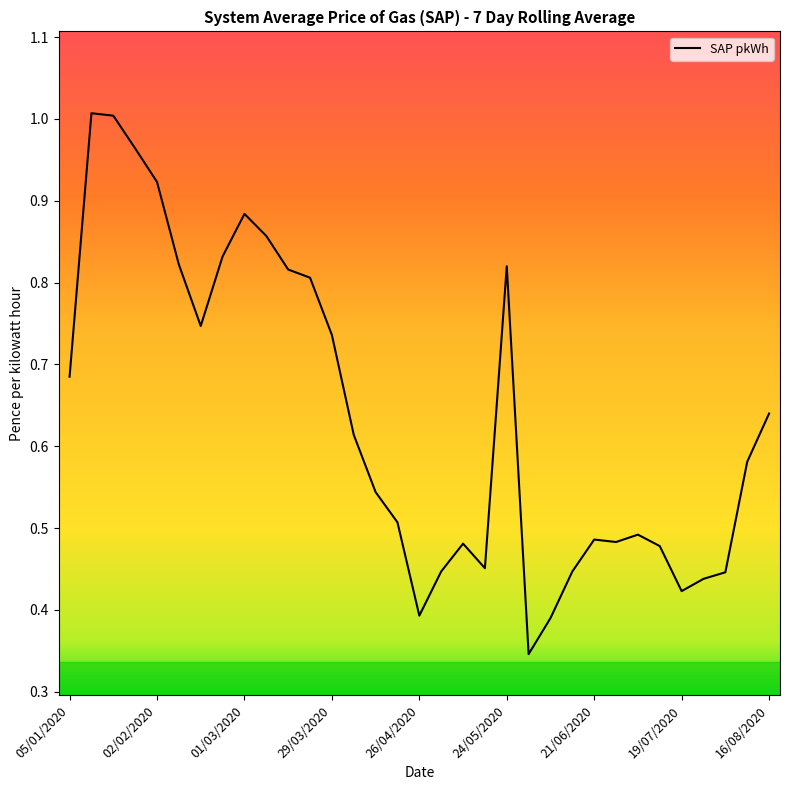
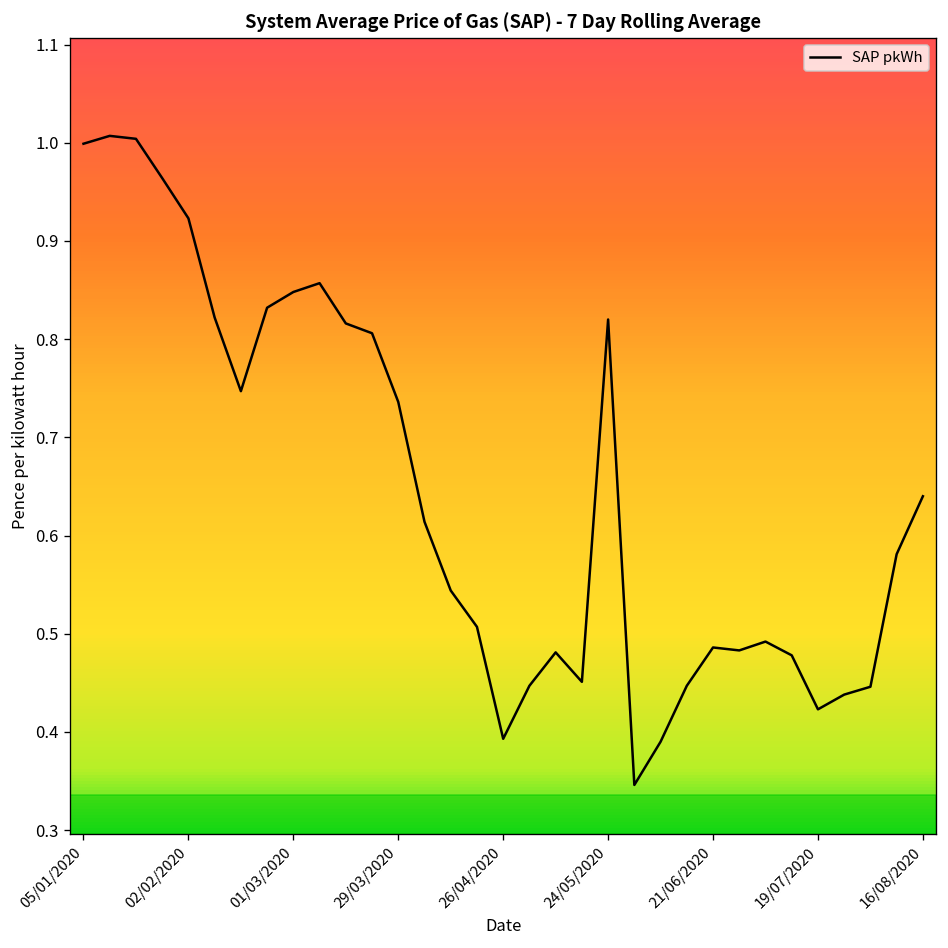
  {
-   "05/01/2020": 0.69,
+   "05/01/2020": 1.00,
    "02/02/2020": 0.92,
-   "01/03/2020": 0.88,
+   "01/03/2020": 0.85,
    "29/03/2020": 0.74,
    "26/04/2020": 0.39,
    "24/05/2020": 0.82,
    "21/06/2020": 0.49,
    "19/07/2020": 0.42,
    "16/08/2020": 0.64
  }
